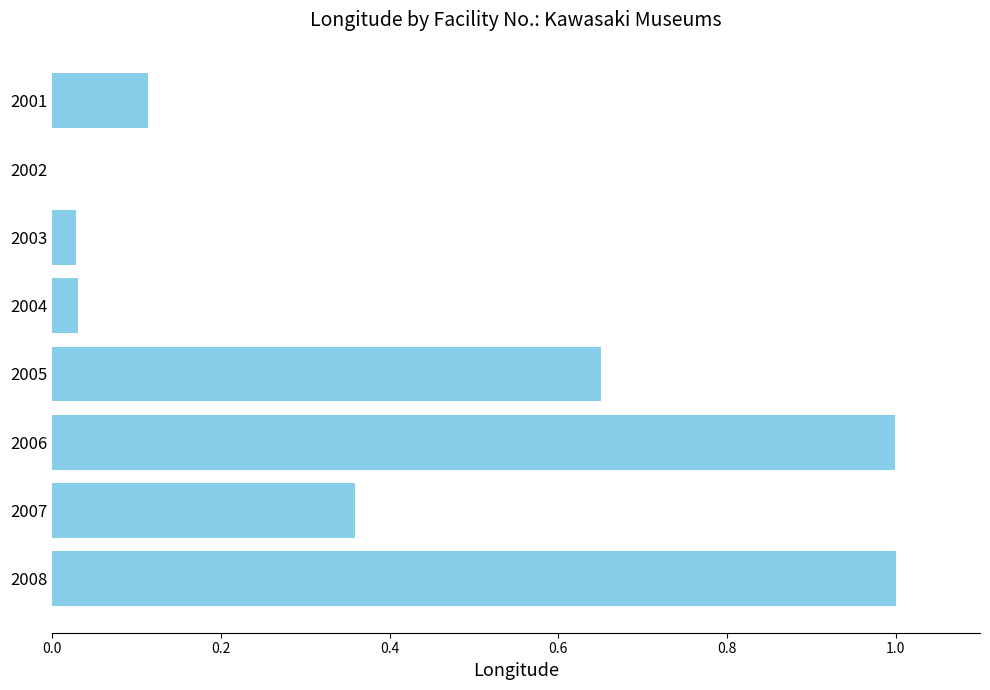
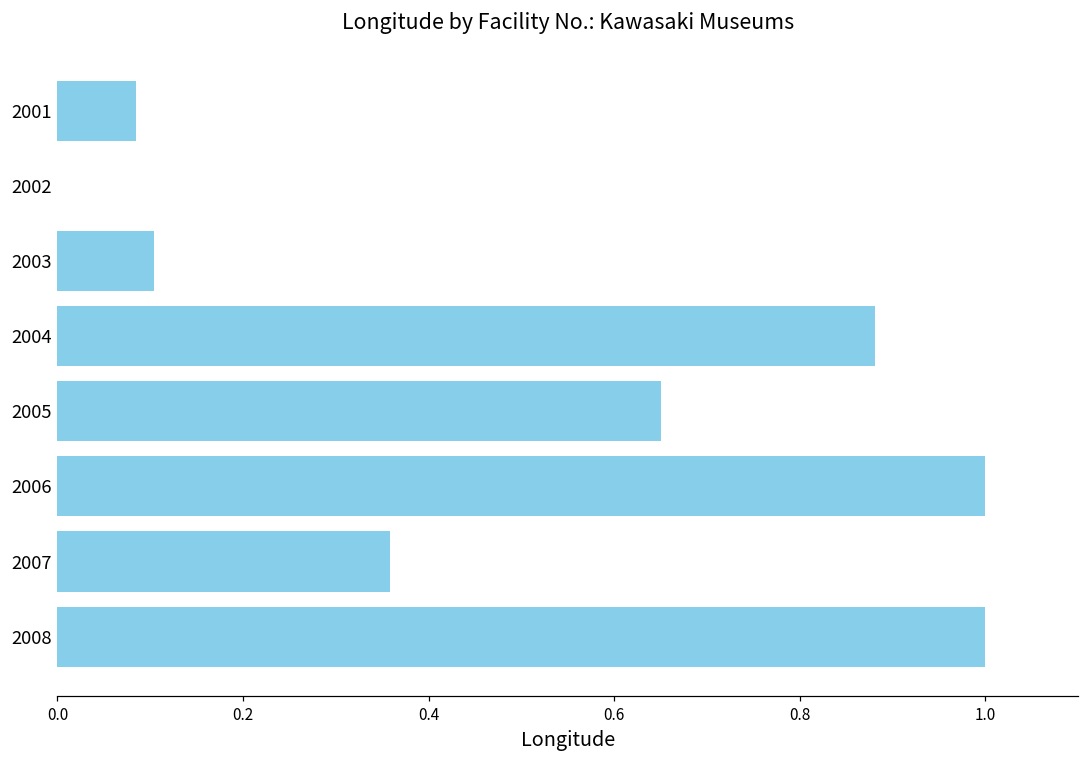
  {
-   "2001": 0.11,
+   "2001": 0.08,
    "2002": 0.00,
-   "2003": 0.03,
-   "2004": 0.03,
+   "2003": 0.10,
+   "2004": 0.88,
    "2005": 0.65,
    "2006": 1.00,
    "2007": 0.36,
    "2008": 1.00
  }
